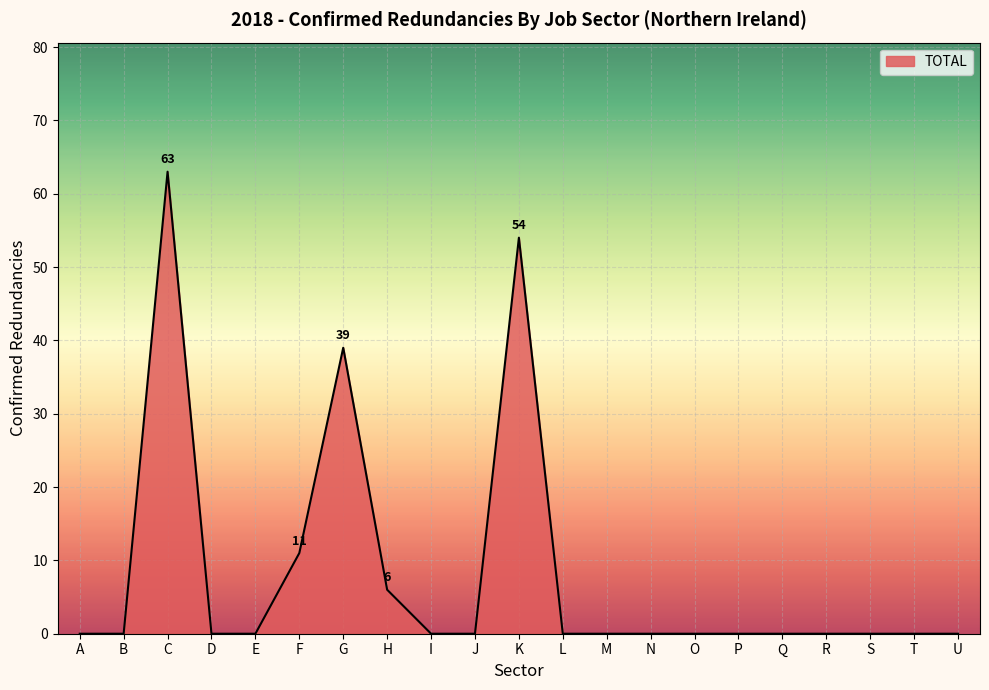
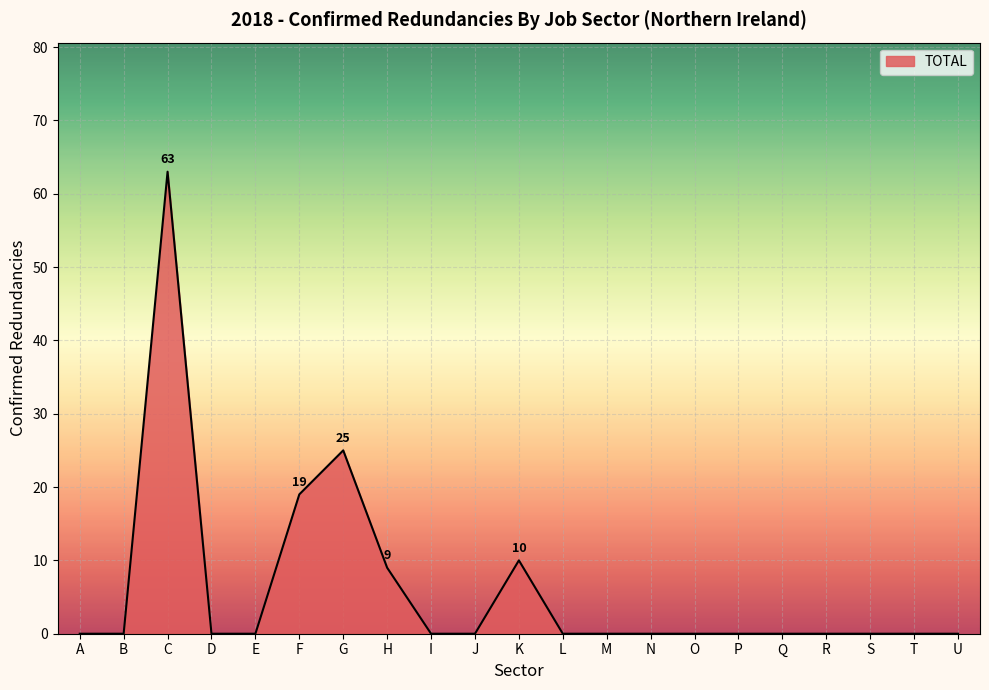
  {
    "C": 63,
-   "F": 11,
-   "G": 39,
-   "H": 6,
-   "K": 54
+   "F": 19,
+   "G": 25,
+   "H": 9,
+   "K": 10
  }
